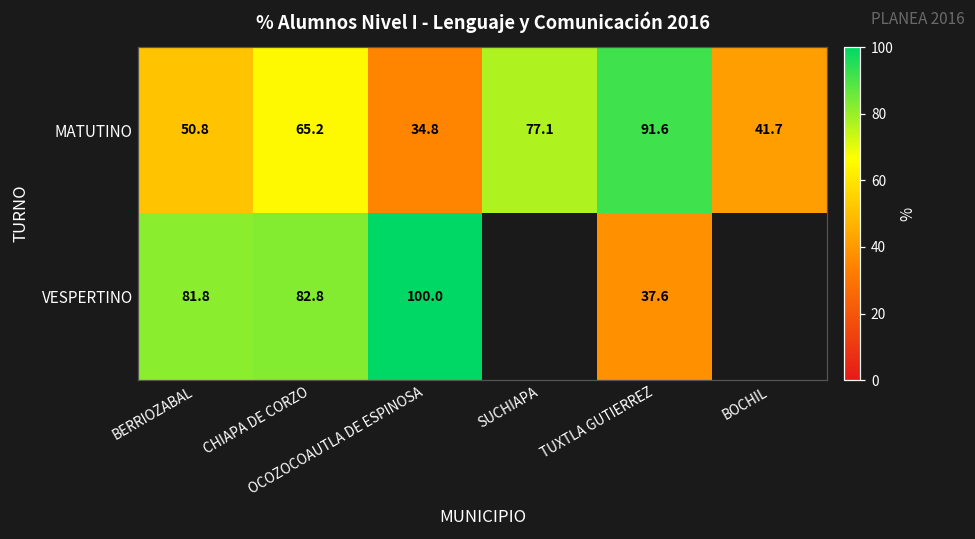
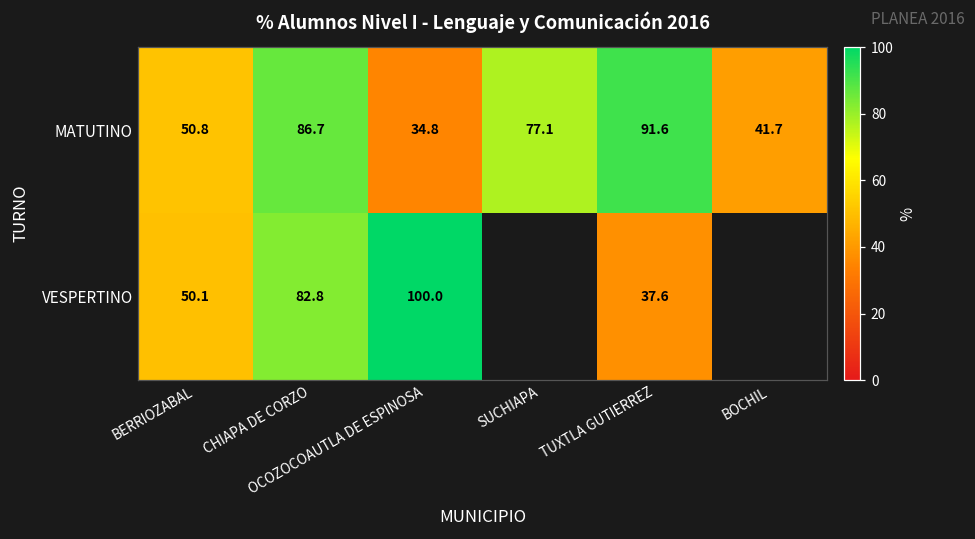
  {
    "MATUTINO": {
      "BERRIOZABAL": 50.8,
-     "CHIAPA DE CORZO": 65.2,
+     "CHIAPA DE CORZO": 86.7,
      "OCOZOCOAUTLA DE ESPINOSA": 34.8,
      "SUCHIAPA": 77.1,
      "TUXTLA GUTIERREZ": 91.6,
      "BOCHIL": 41.7
    },
    "VESPERTINO": {
-     "BERRIOZABAL": 81.8,
+     "BERRIOZABAL": 50.1,
      "CHIAPA DE CORZO": 82.8,
      "OCOZOCOAUTLA DE ESPINOSA": 100.0,
      "TUXTLA GUTIERREZ": 37.6
    }
  }
